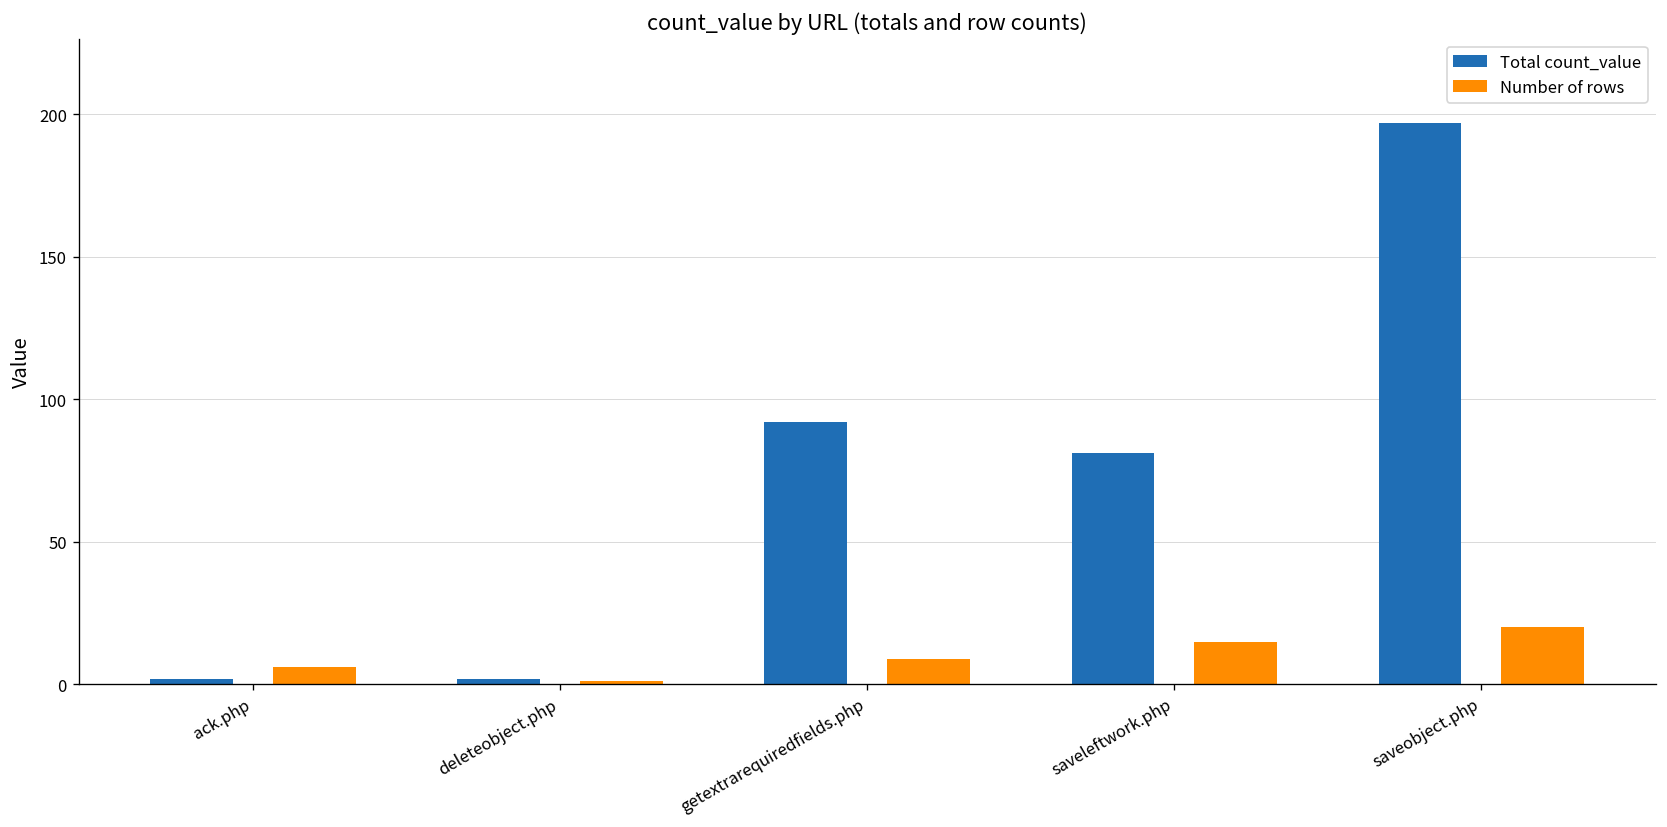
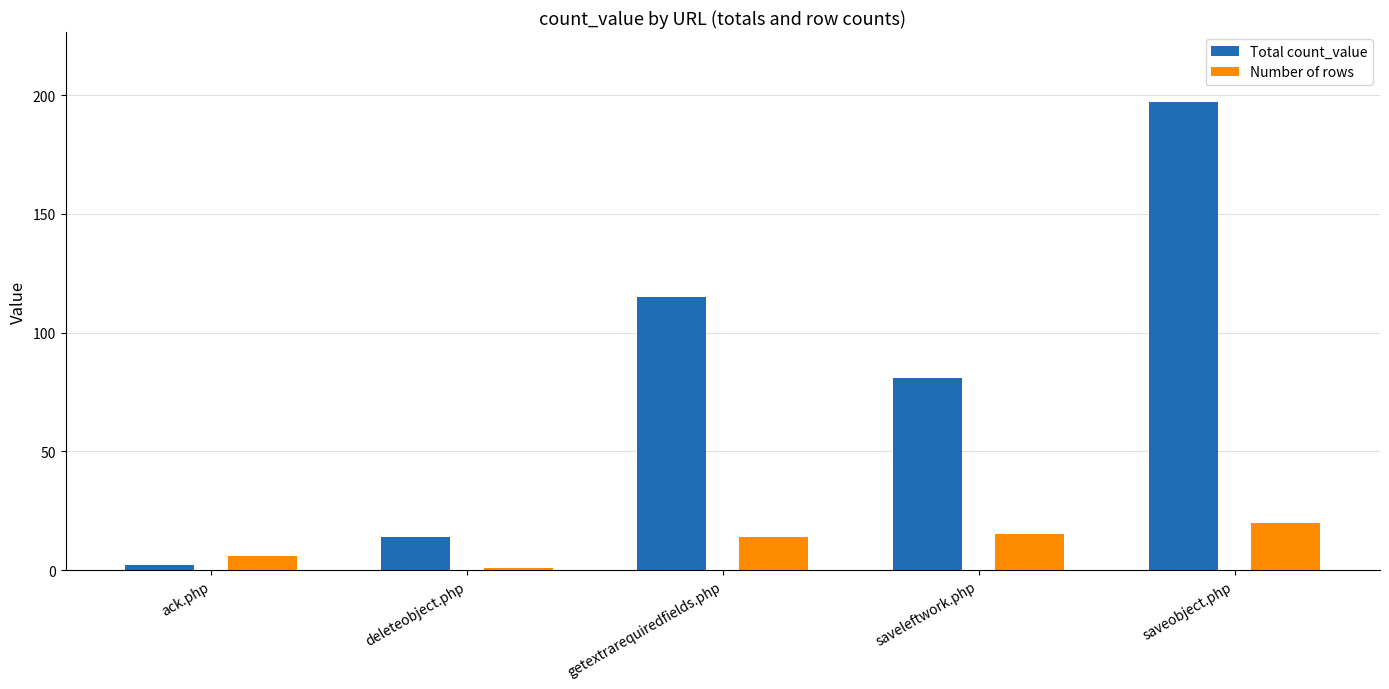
  {
    "Total count_value": {
      "ack.php": 2,
-     "deleteobject.php": 2,
-     "getextrarequiredfields.php": 92,
+     "deleteobject.php": 14,
+     "getextrarequiredfields.php": 115,
      "saveleftwork.php": 81,
      "saveobject.php": 197
    },
    "Number of rows": {
      "ack.php": 6,
-     "getextrarequiredfields.php": 9,
+     "getextrarequiredfields.php": 14,
      "saveleftwork.php": 15,
      "saveobject.php": 20
    }
  }
